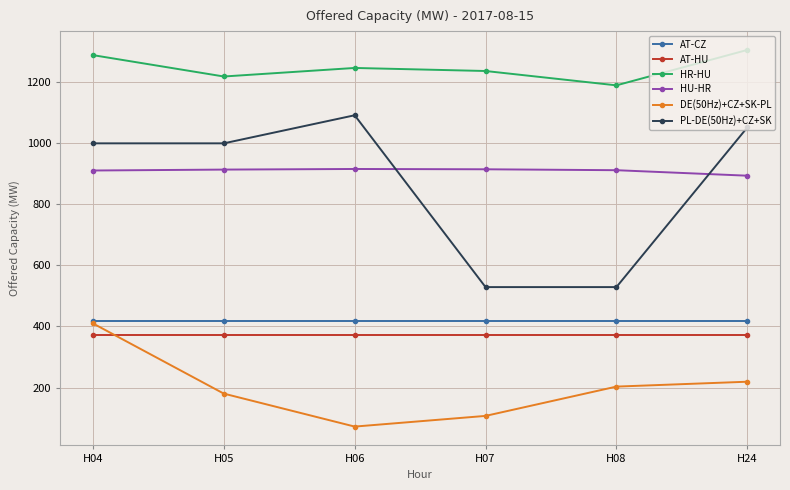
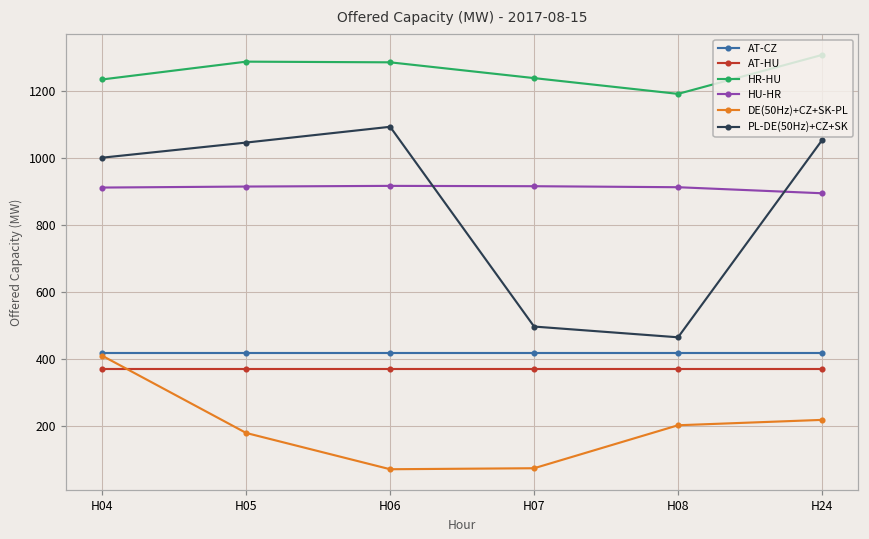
  {
    "AT-CZ": {
      "H05": 420,
      "H06": 420,
      "H07": 420,
      "H08": 420,
      "H24": 420
    },
    "AT-HU": {
      "H04": 370,
      "H05": 370,
      "H06": 370,
      "H07": 370,
      "H08": 370,
      "H24": 370
    },
    "HR-HU": {
-     "H04": 1290,
-     "H05": 1220,
-     "H06": 1250,
+     "H04": 1230,
+     "H05": 1290,
+     "H06": 1280,
      "H07": 1240,
      "H08": 1190
    },
    "HU-HR": {
      "H04": 910,
      "H05": 910,
      "H06": 920,
      "H07": 920,
      "H08": 910,
      "H24": 890
    },
    "DE(50Hz)+CZ+SK-PL": {
      "H05": 180,
      "H06": 70,
-     "H07": 110,
+     "H07": 80,
      "H08": 200,
      "H24": 220
    },
    "PL-DE(50Hz)+CZ+SK": {
      "H04": 1000,
-     "H05": 1000,
+     "H05": 1050,
      "H06": 1090,
-     "H07": 530,
-     "H08": 530
+     "H07": 500,
+     "H08": 470
    }
  }
